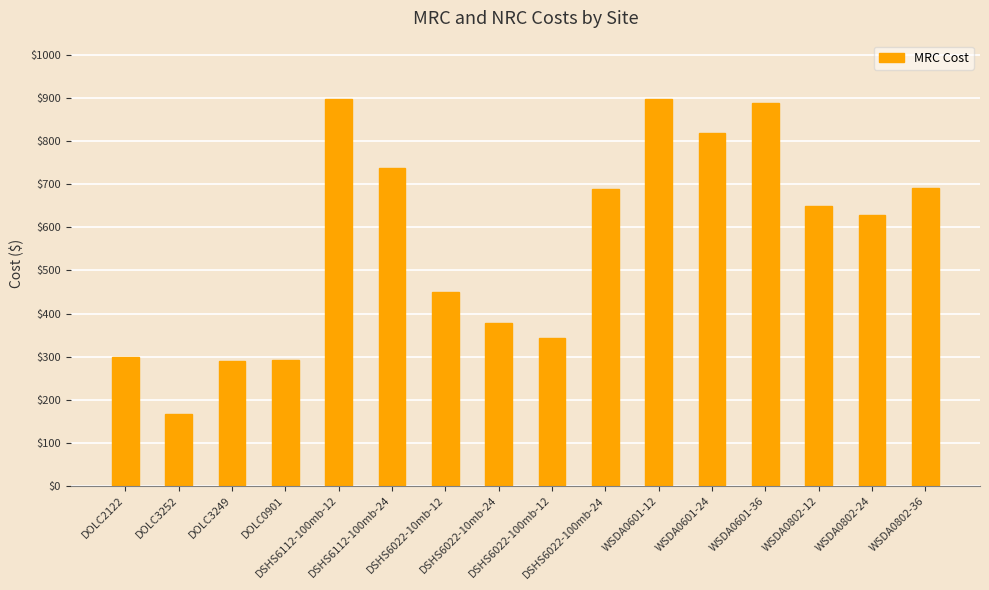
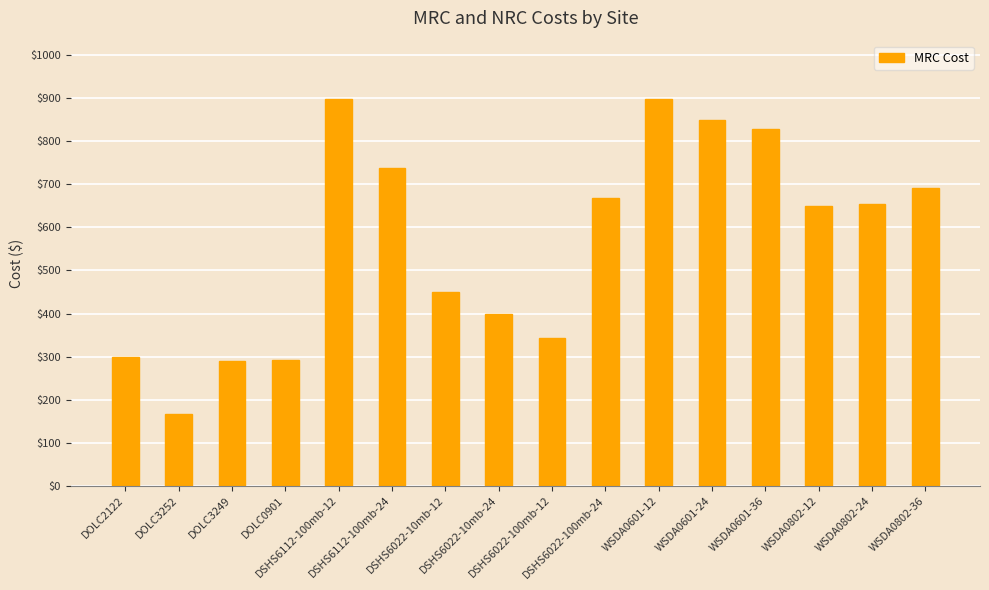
  {
    "DOLC2122": "$300",
    "DOLC3252": "$170",
    "DOLC3249": "$290",
    "DOLC0901": "$290",
    "DSHS6112-100mb-12": "$900",
    "DSHS6112-100mb-24": "$740",
    "DSHS6022-10mb-12": "$450",
-   "DSHS6022-10mb-24": "$380",
+   "DSHS6022-10mb-24": "$400",
    "DSHS6022-100mb-12": "$340",
-   "DSHS6022-100mb-24": "$690",
+   "DSHS6022-100mb-24": "$670",
    "WSDA0601-12": "$900",
-   "WSDA0601-24": "$820",
-   "WSDA0601-36": "$890",
+   "WSDA0601-24": "$850",
+   "WSDA0601-36": "$830",
    "WSDA0802-12": "$650",
-   "WSDA0802-24": "$630",
+   "WSDA0802-24": "$650",
    "WSDA0802-36": "$690"
  }
